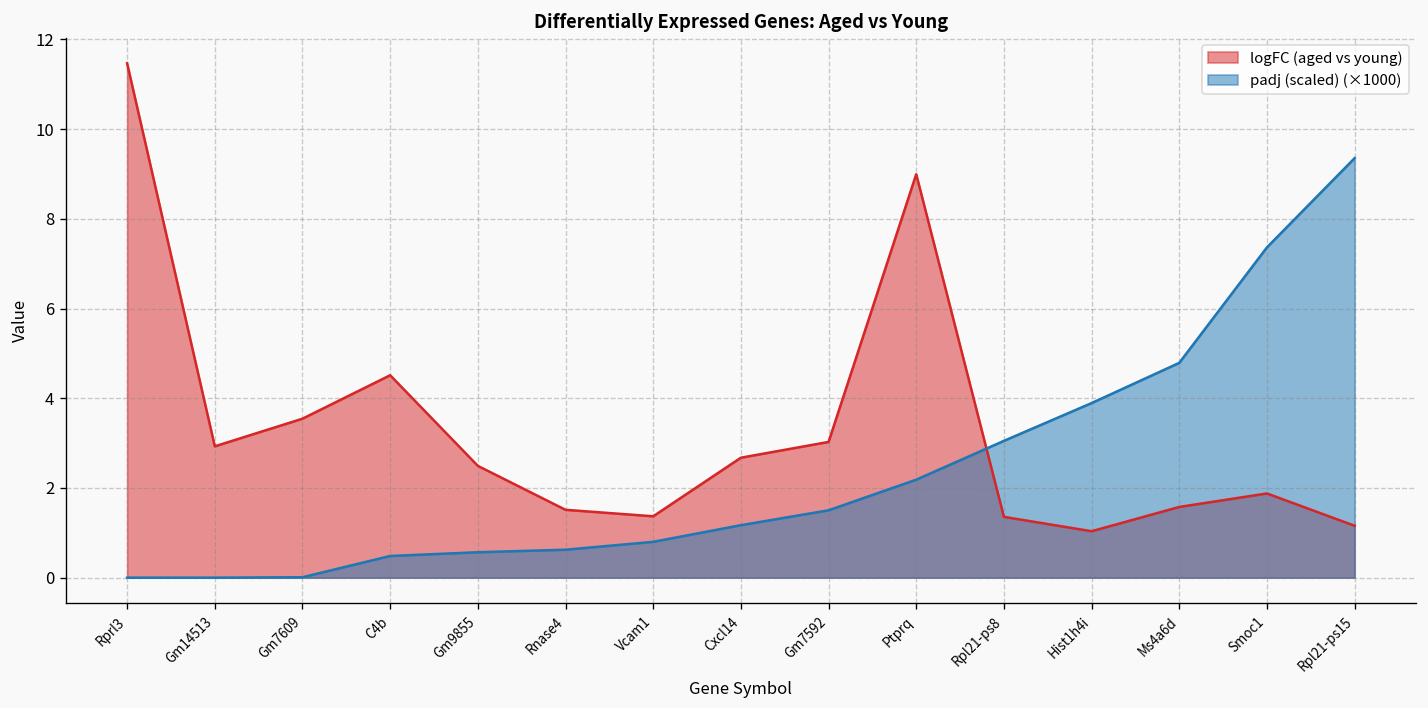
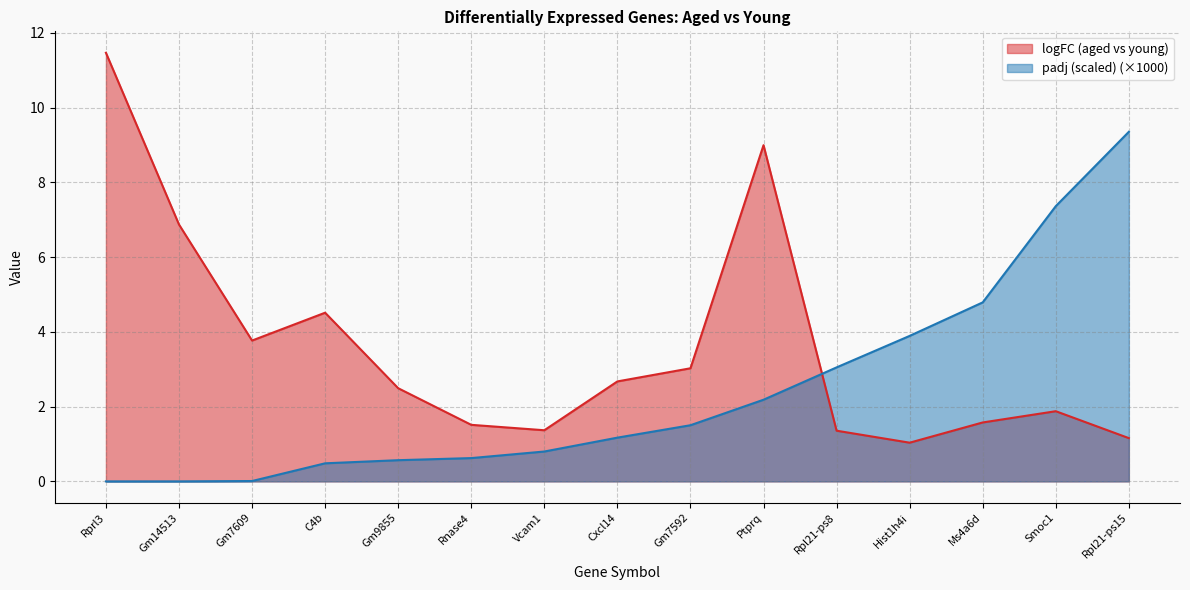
  {
    "logFC (aged vs young)": {
      "Rprl3": 11.5,
-     "Gm14513": 2.9,
-     "Gm7609": 3.5,
+     "Gm14513": 6.9,
+     "Gm7609": 3.8,
      "C4b": 4.5,
      "Gm9855": 2.5,
      "Rnase4": 1.5,
      "Vcam1": 1.4,
      "Cxcl14": 2.7,
      "Gm7592": 3.0,
      "Ptprq": 9.0,
      "Rpl21-ps8": 1.4,
      "Hist1h4i": 1.0,
      "Ms4a6d": 1.6,
      "Smoc1": 1.9,
      "Rpl21-ps15": 1.2
    },
    "padj (scaled) (×1000)": {
      "Rprl3": 0.0,
      "Gm14513": 0.0,
      "Gm7609": 0.0,
      "C4b": 0.5,
      "Gm9855": 0.6,
      "Rnase4": 0.6,
      "Vcam1": 0.8,
      "Cxcl14": 1.2,
      "Gm7592": 1.5,
      "Ptprq": 2.2,
      "Rpl21-ps8": 3.0,
      "Hist1h4i": 3.9,
      "Ms4a6d": 4.8,
      "Smoc1": 7.4,
      "Rpl21-ps15": 9.4
    }
  }
